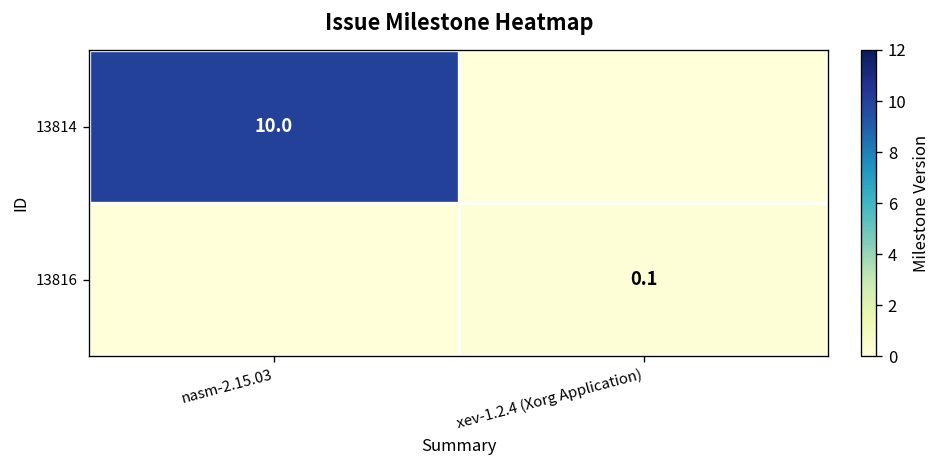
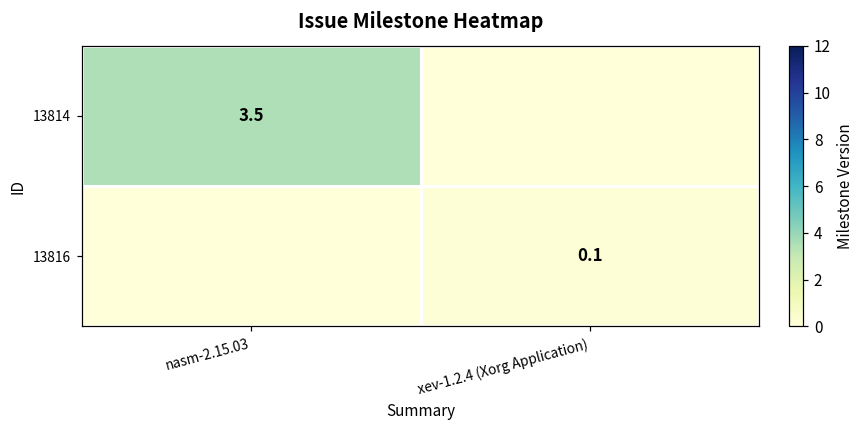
  {
    "13814": {
-     "nasm-2.15.03": 10.0
+     "nasm-2.15.03": 3.5
    },
    "13816": {
      "xev-1.2.4 (Xorg Application)": 0.1
    }
  }
